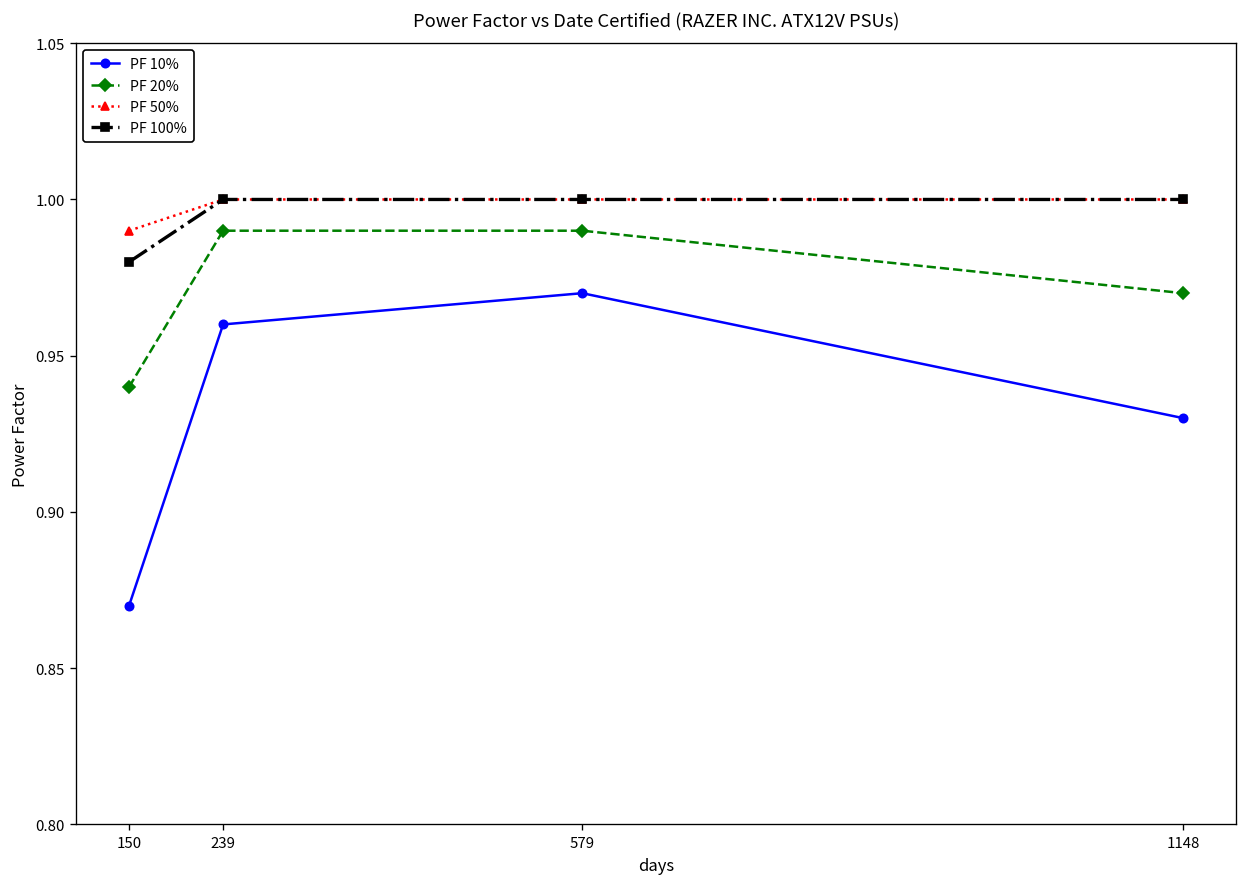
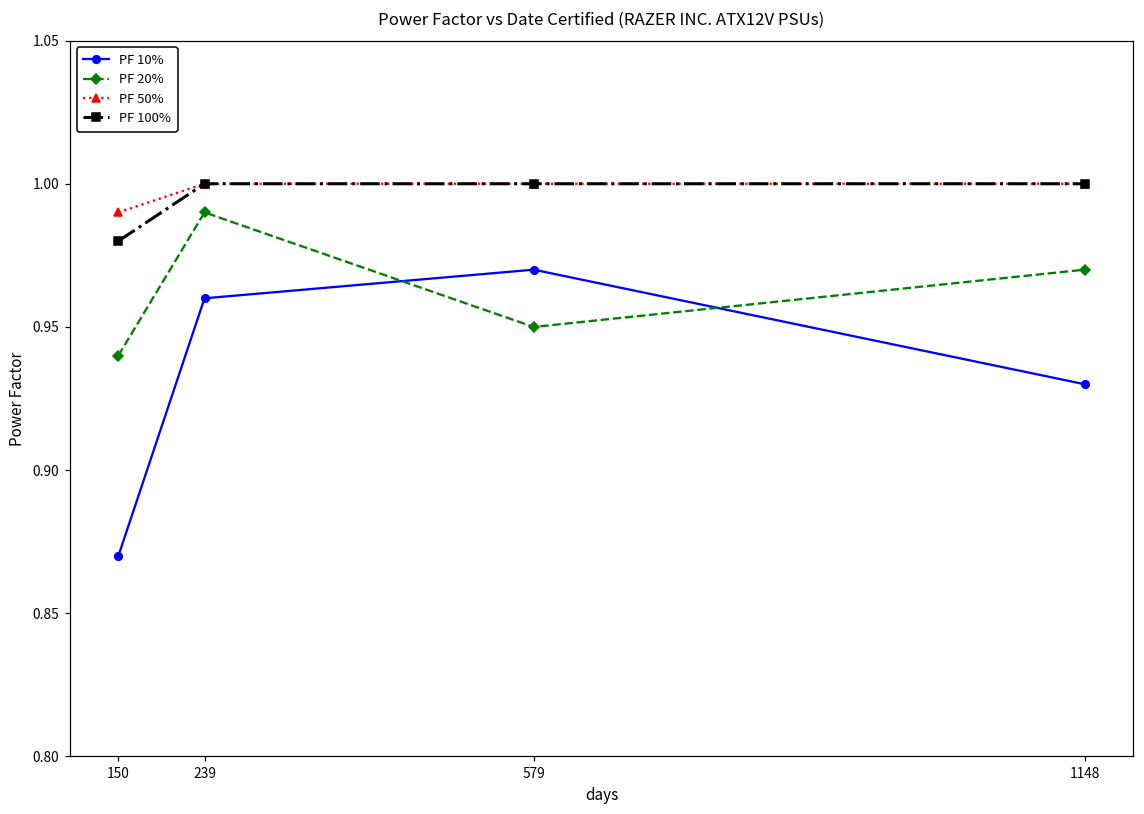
  {
    "PF 10%": {
      "150": 0.87,
      "239": 0.96,
      "579": 0.97,
      "1148": 0.93
    },
    "PF 20%": {
      "150": 0.94,
      "239": 0.99,
-     "579": 0.99,
+     "579": 0.95,
      "1148": 0.97
    },
    "PF 50%": {
      "150": 0.99
    },
    "PF 100%": {
      "150": 0.98
    }
  }
